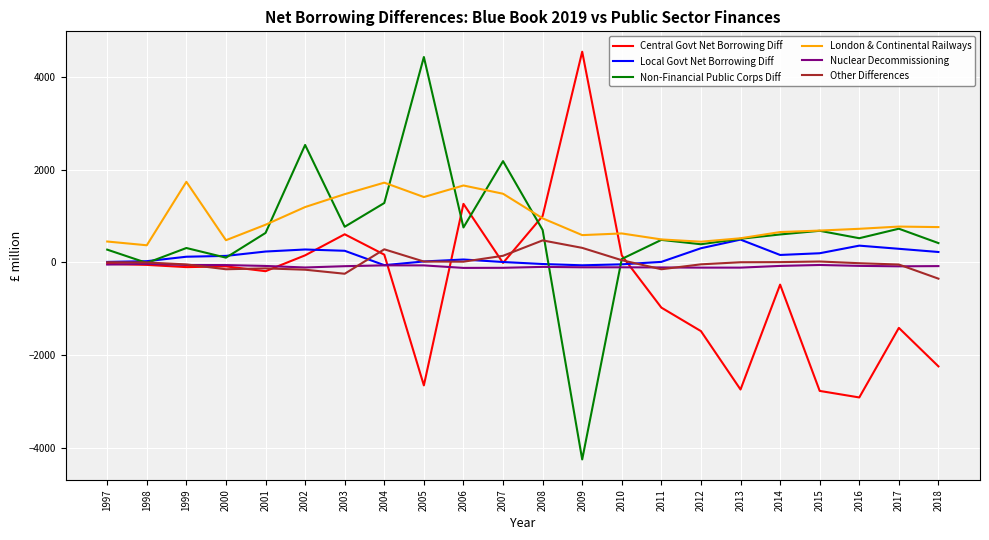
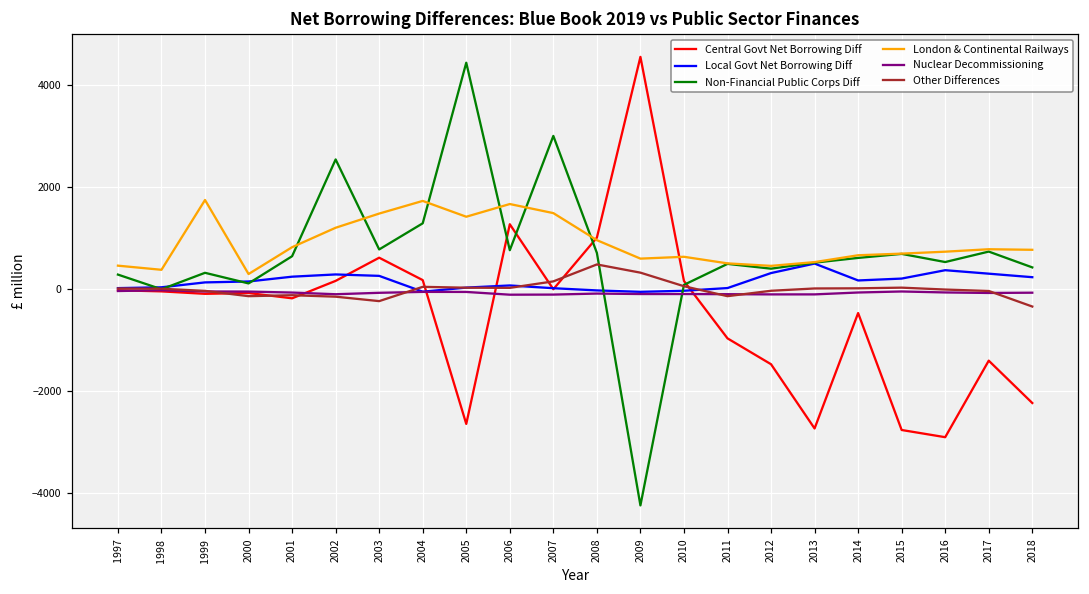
  {
    "Central Govt Net Borrowing Diff": {
      "2001": -200,
      "2002": 200,
      "2003": 600,
      "2004": 200,
      "2005": -2700,
      "2006": 1300,
      "2009": 4500,
      "2010": 200,
      "2011": -1000,
      "2012": -1500,
      "2013": -2700,
      "2014": -500,
      "2015": -2800,
      "2016": -2900,
      "2017": -1400,
      "2018": -2200
    },
    "Local Govt Net Borrowing Diff": {
      "1999": 100,
      "2001": 200,
      "2002": 300,
      "2003": 300,
      "2008": 0,
      "2010": 0,
      "2011": 0,
      "2012": 300,
      "2014": 200,
      "2015": 200,
      "2016": 400,
      "2017": 300,
      "2018": 200
    },
    "Non-Financial Public Corps Diff": {
      "1997": 300,
      "1999": 300,
      "2001": 600,
      "2002": 2500,
      "2003": 800,
      "2004": 1300,
      "2005": 4400,
      "2006": 800,
-     "2007": 2200,
+     "2007": 3000,
      "2008": 700,
      "2009": -4200,
      "2016": 500,
      "2018": 400
    },
    "London & Continental Railways": {
      "1997": 500,
      "1998": 400,
      "1999": 1700,
-     "2000": 500,
+     "2000": 300,
      "2001": 800,
      "2002": 1200,
      "2003": 1500,
      "2004": 1700,
      "2005": 1400,
      "2006": 1700,
      "2007": 1500,
      "2009": 600,
      "2010": 600,
      "2016": 700,
      "2018": 800
    },
    "Nuclear Decommissioning": {
      "2003": -100,
      "2005": -100,
      "2006": -100,
      "2007": -100,
      "2008": -100,
      "2010": -100,
      "2012": -100,
      "2013": -100,
      "2014": -100,
      "2015": -100,
      "2016": -100,
      "2018": -100
    },
    "Other Differences": {
      "2000": -100,
      "2003": -200,
-     "2004": 300,
+     "2004": 0,
      "2007": 100,
      "2008": 500,
      "2009": 300,
      "2012": 0,
      "2013": 0,
      "2014": 0,
      "2015": 0,
      "2016": 0,
      "2018": -400
    }
  }
